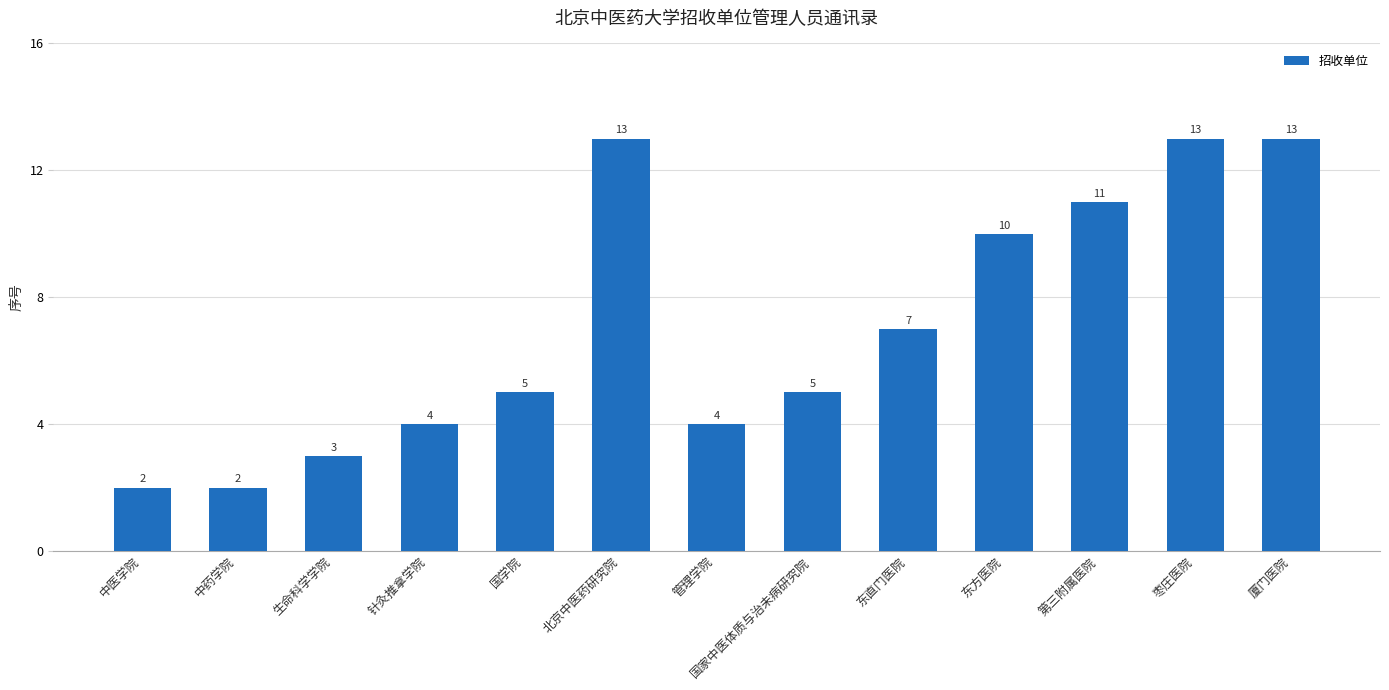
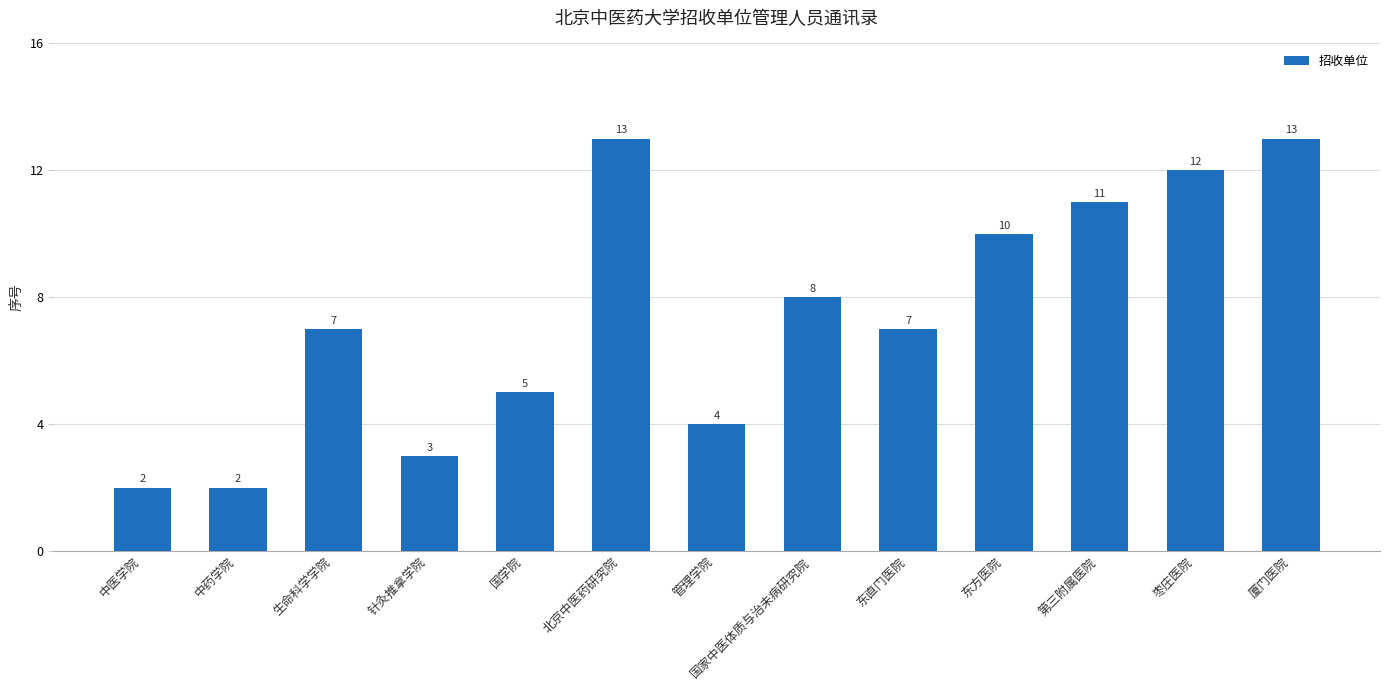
  {
    "中医学院": 2,
    "中药学院": 2,
-   "生命科学学院": 3,
-   "针灸推拿学院": 4,
+   "生命科学学院": 7,
+   "针灸推拿学院": 3,
    "国学院": 5,
    "北京中医药研究院": 13,
    "管理学院": 4,
-   "国家中医体质与治未病研究院": 5,
+   "国家中医体质与治未病研究院": 8,
    "东直门医院": 7,
    "东方医院": 10,
    "第三附属医院": 11,
-   "枣庄医院": 13,
+   "枣庄医院": 12,
    "厦门医院": 13
  }
